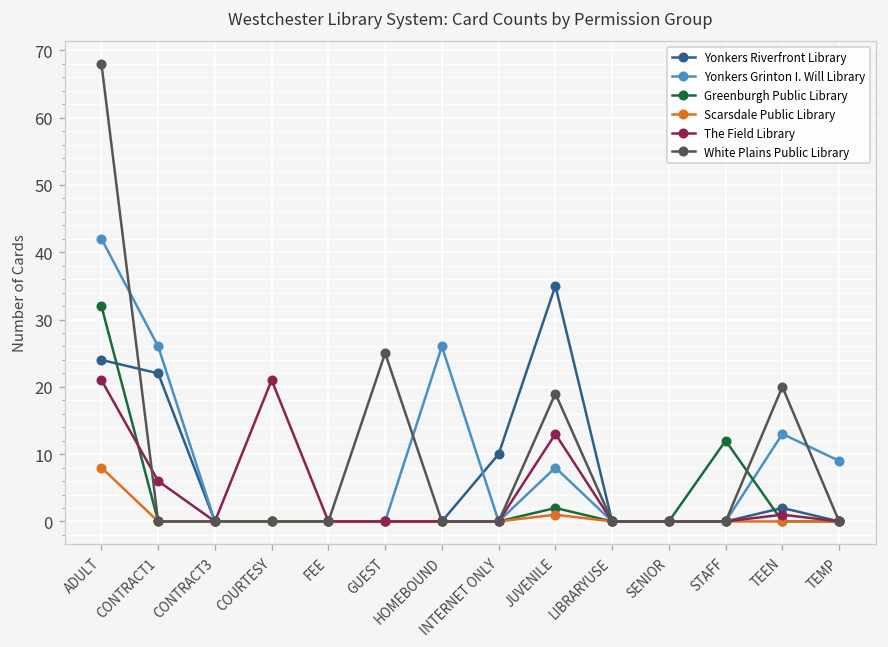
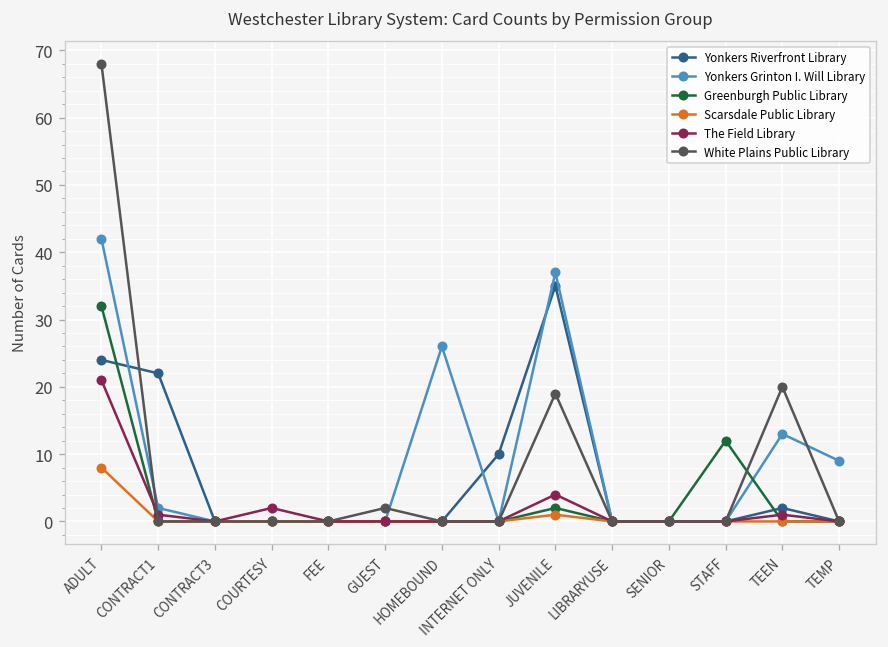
  {
    "Yonkers Riverfront Library": {
      "ADULT": 24,
      "CONTRACT1": 22,
      "INTERNET ONLY": 10,
      "JUVENILE": 35,
      "TEEN": 2
    },
    "Yonkers Grinton I. Will Library": {
      "ADULT": 42,
-     "CONTRACT1": 26,
+     "CONTRACT1": 2,
      "HOMEBOUND": 26,
-     "JUVENILE": 8,
+     "JUVENILE": 37,
      "TEEN": 13,
      "TEMP": 9
    },
    "Greenburgh Public Library": {
      "ADULT": 32,
      "JUVENILE": 2,
      "STAFF": 12
    },
    "Scarsdale Public Library": {
      "ADULT": 8,
      "JUVENILE": 1
    },
    "The Field Library": {
      "ADULT": 21,
-     "CONTRACT1": 6,
-     "COURTESY": 21,
-     "JUVENILE": 13,
+     "CONTRACT1": 1,
+     "COURTESY": 2,
+     "JUVENILE": 4,
      "TEEN": 1
    },
    "White Plains Public Library": {
      "ADULT": 68,
-     "GUEST": 25,
+     "GUEST": 2,
      "JUVENILE": 19,
      "TEEN": 20
    }
  }
